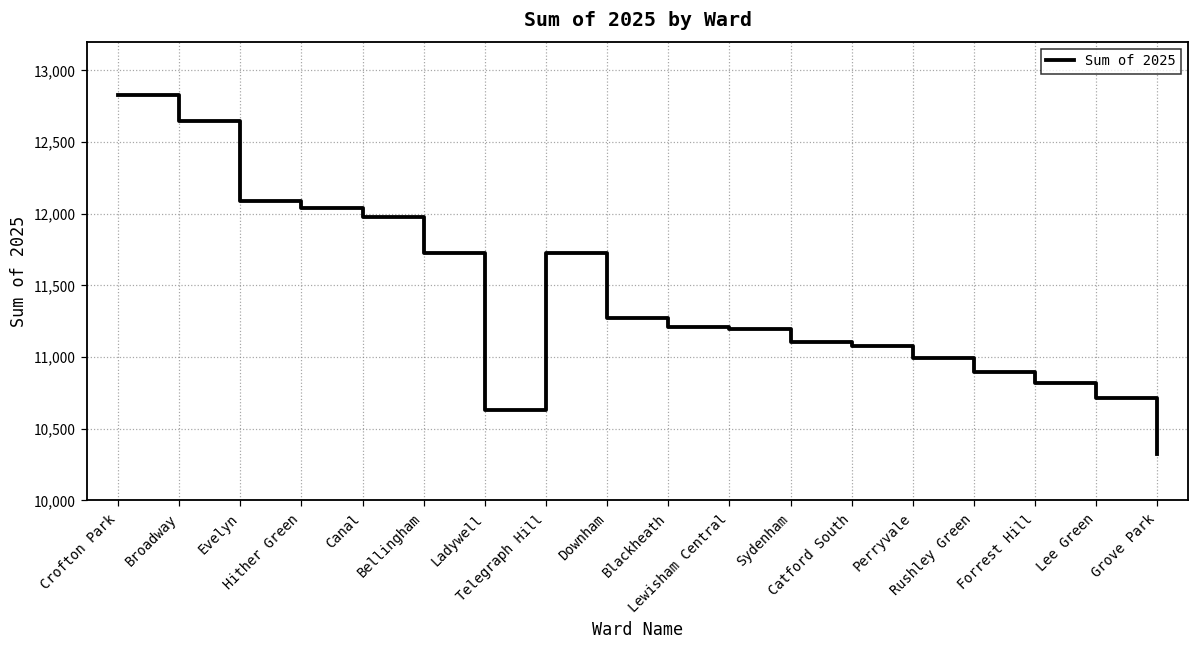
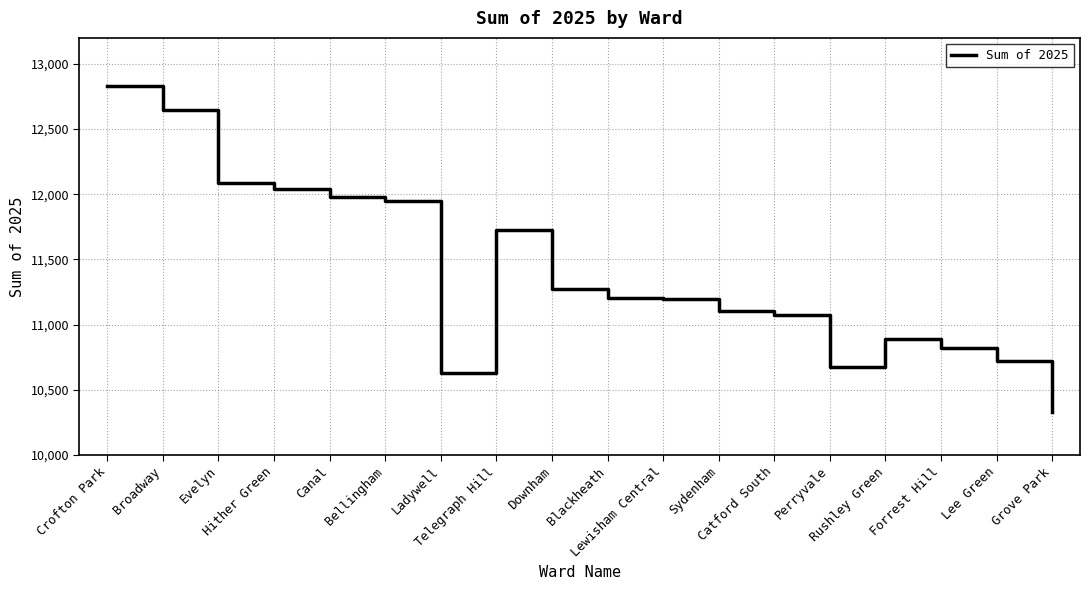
  {
    "Crofton Park": "12,830",
    "Broadway": "12,650",
    "Evelyn": "12,090",
    "Hither Green": "12,040",
    "Canal": "11,980",
-   "Bellingham": "11,730",
+   "Bellingham": "11,950",
    "Ladywell": "10,630",
    "Telegraph Hill": "11,730",
    "Downham": "11,270",
    "Blackheath": "11,210",
    "Lewisham Central": "11,190",
    "Sydenham": "11,100",
    "Catford South": "11,080",
-   "Perryvale": "11,000",
+   "Perryvale": "10,680",
    "Rushley Green": "10,890",
    "Forrest Hill": "10,820",
    "Lee Green": "10,720",
    "Grove Park": "10,330"
  }
